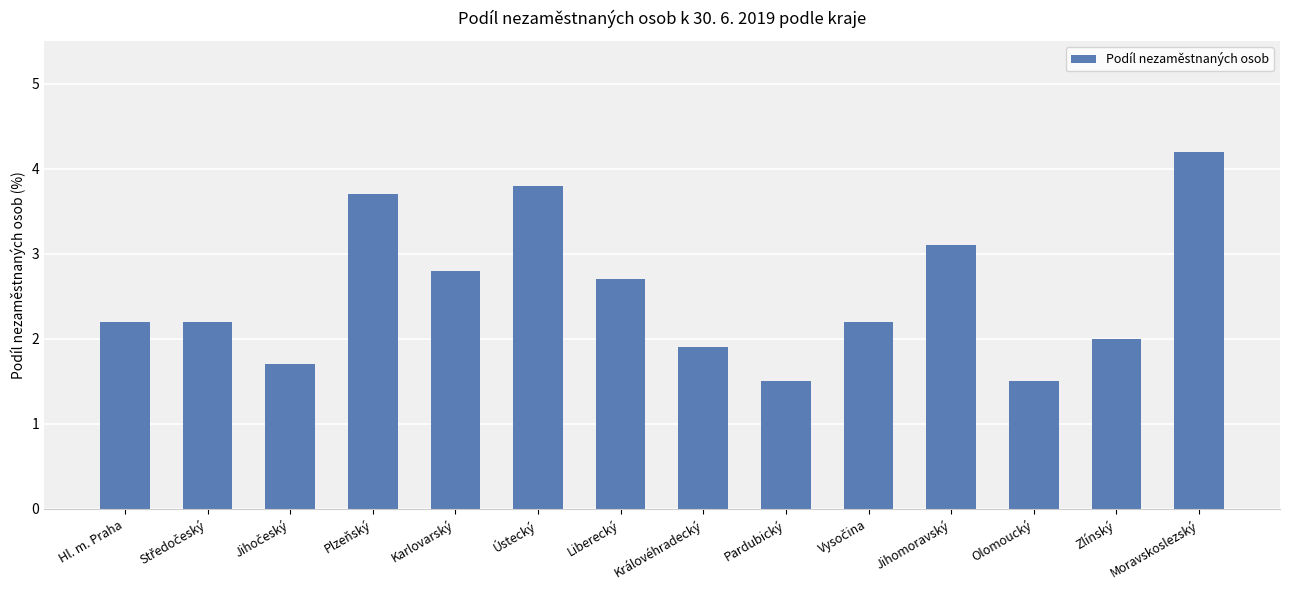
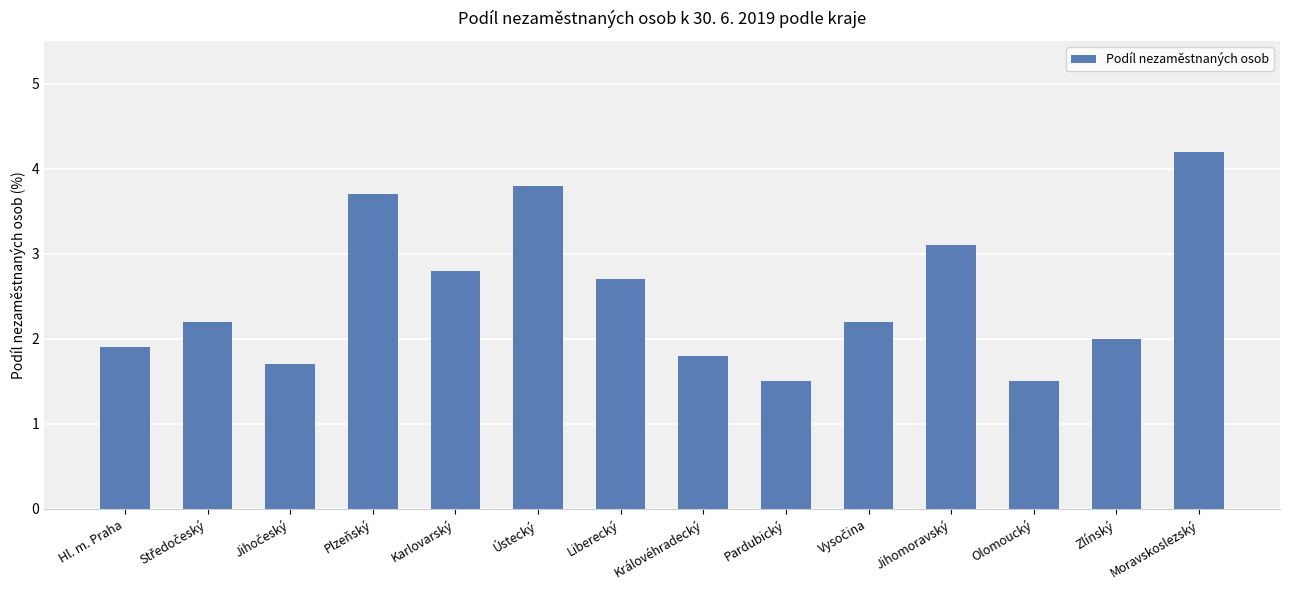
  {
-   "Hl. m. Praha": 2.2,
+   "Hl. m. Praha": 1.9,
    "Středočeský": 2.2,
    "Jihočeský": 1.7,
    "Plzeňský": 3.7,
    "Karlovarský": 2.8,
    "Ústecký": 3.8,
    "Liberecký": 2.7,
-   "Královéhradecký": 1.9,
+   "Královéhradecký": 1.8,
    "Pardubický": 1.5,
    "Vysočina": 2.2,
    "Jihomoravský": 3.1,
    "Olomoucký": 1.5,
    "Zlínský": 2.0,
    "Moravskoslezský": 4.2
  }
